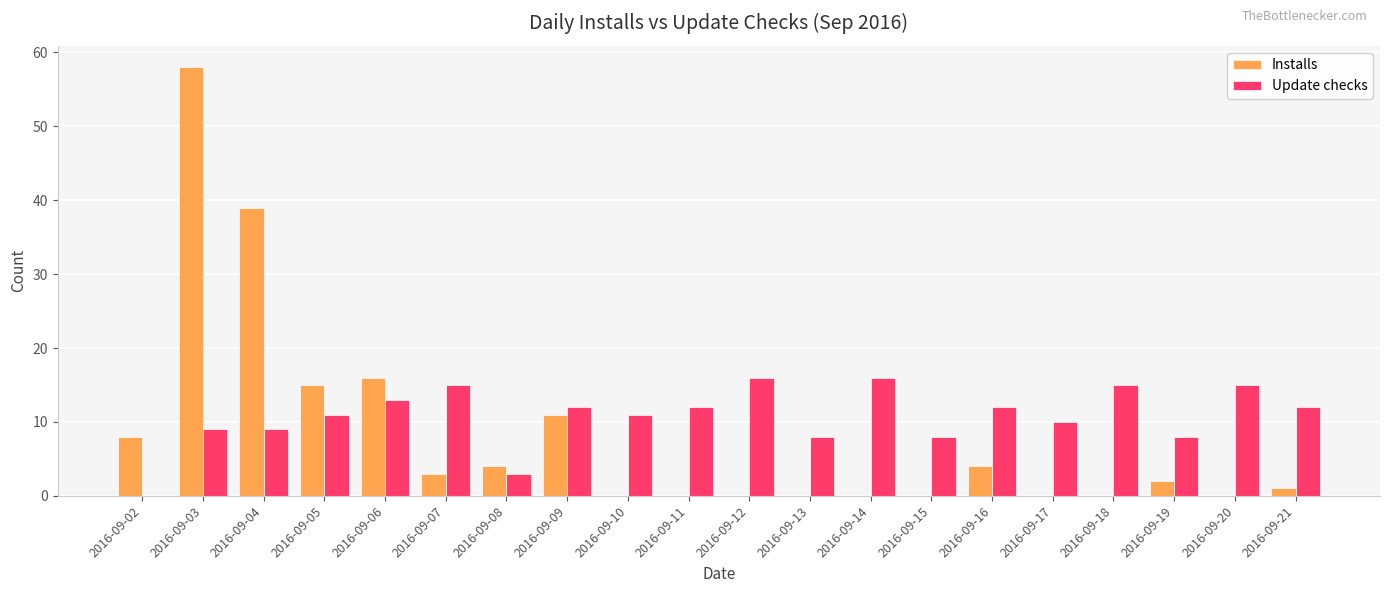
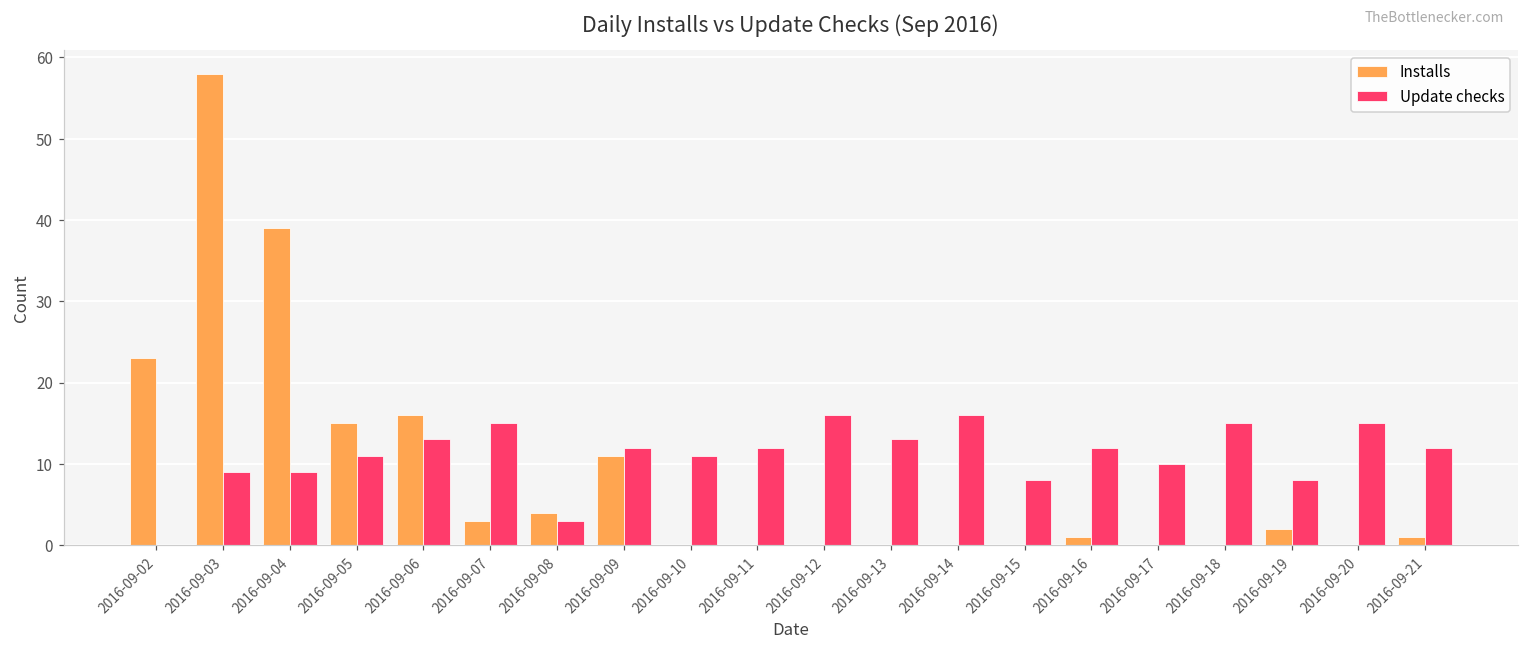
  {
    "Installs": {
-     "2016-09-02": 8,
+     "2016-09-02": 23,
      "2016-09-03": 58,
      "2016-09-04": 39,
      "2016-09-05": 15,
      "2016-09-06": 16,
      "2016-09-07": 3,
      "2016-09-08": 4,
      "2016-09-09": 11,
      "2016-09-10": 0,
      "2016-09-11": 0,
      "2016-09-12": 0,
      "2016-09-13": 0,
      "2016-09-14": 0,
      "2016-09-15": 0,
-     "2016-09-16": 4,
+     "2016-09-16": 1,
      "2016-09-17": 0,
      "2016-09-18": 0,
      "2016-09-19": 2,
      "2016-09-20": 0,
      "2016-09-21": 1
    },
    "Update checks": {
      "2016-09-02": 0,
      "2016-09-03": 9,
      "2016-09-04": 9,
      "2016-09-05": 11,
      "2016-09-06": 13,
      "2016-09-07": 15,
      "2016-09-08": 3,
      "2016-09-09": 12,
      "2016-09-10": 11,
      "2016-09-11": 12,
      "2016-09-12": 16,
-     "2016-09-13": 8,
+     "2016-09-13": 13,
      "2016-09-14": 16,
      "2016-09-15": 8,
      "2016-09-16": 12,
      "2016-09-17": 10,
      "2016-09-18": 15,
      "2016-09-19": 8,
      "2016-09-20": 15,
      "2016-09-21": 12
    }
  }
